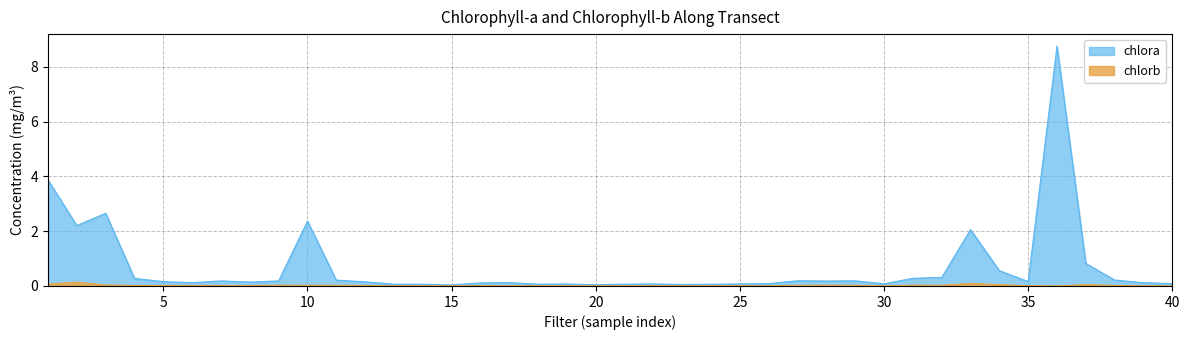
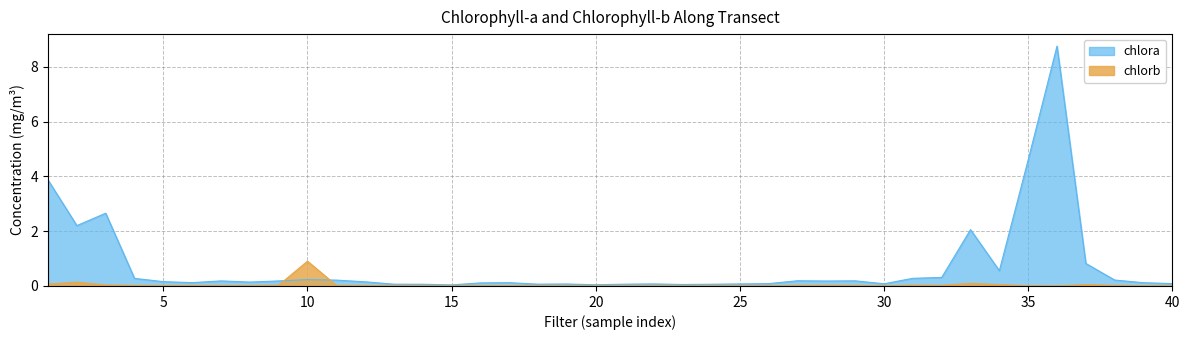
  {
    "chlora": {
      "5": 0.2,
-     "10": 2.4,
-     "35": 0.2
+     "10": 0.2,
+     "35": 4.6
    },
    "chlorb": {
      "5": 0.0,
-     "10": 0.0,
+     "10": 0.9,
      "35": 0.0
    }
  }
